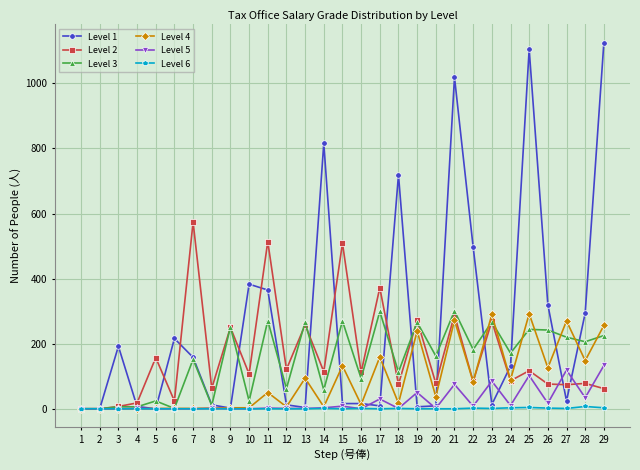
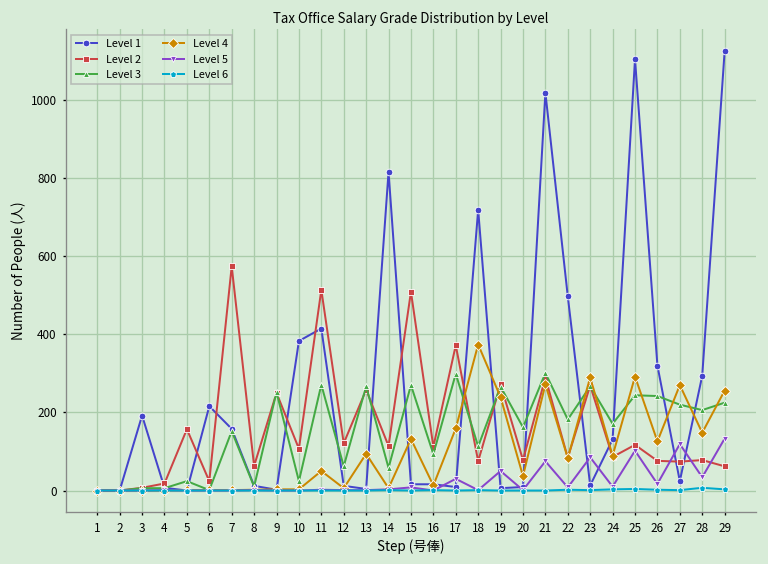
  {
    "Level 1": {
      "3": 190,
      "6": 220,
      "10": 380,
-     "11": 370,
+     "11": 420,
      "14": 820,
      "15": 20,
      "17": 10,
      "18": 720,
      "20": 10,
      "21": 1020,
      "22": 500,
      "23": 10,
      "24": 130,
      "25": 1110,
      "26": 320,
      "27": 20,
      "28": 290,
      "29": 1130
    },
    "Level 2": {
      "4": 20,
      "5": 160,
      "6": 20,
      "7": 570,
      "8": 60,
      "10": 110,
      "11": 510,
      "12": 120,
      "13": 260,
      "14": 110,
      "15": 510,
      "16": 110,
      "17": 370,
      "18": 80,
      "20": 80,
      "21": 290,
      "25": 120,
      "26": 80,
      "27": 70,
      "28": 80,
      "29": 60
    },
    "Level 3": {
      "5": 20,
      "10": 20,
      "11": 270,
      "12": 60,
      "13": 270,
      "14": 60,
      "15": 270,
      "16": 90,
      "17": 300,
      "18": 110,
      "20": 160,
      "21": 300,
      "22": 180,
      "24": 170,
      "25": 240,
      "26": 240,
      "27": 220,
      "28": 210,
      "29": 230
    },
    "Level 4": {
      "11": 50,
      "13": 90,
      "15": 130,
      "17": 160,
-     "18": 20,
+     "18": 370,
      "19": 240,
      "20": 40,
      "21": 270,
      "23": 290,
      "25": 290,
      "26": 130,
      "27": 270,
      "28": 150,
      "29": 260
    },
    "Level 5": {
      "15": 10,
      "17": 30,
      "19": 50,
      "21": 80,
      "23": 90,
      "25": 100,
      "26": 20,
      "27": 120,
      "28": 30,
      "29": 130
    },
    "Level 6": {
      "15": 0,
      "17": 0,
      "21": 0,
      "23": 0,
      "25": 0,
      "26": 0,
      "27": 0,
      "28": 10,
      "29": 0
    }
  }
